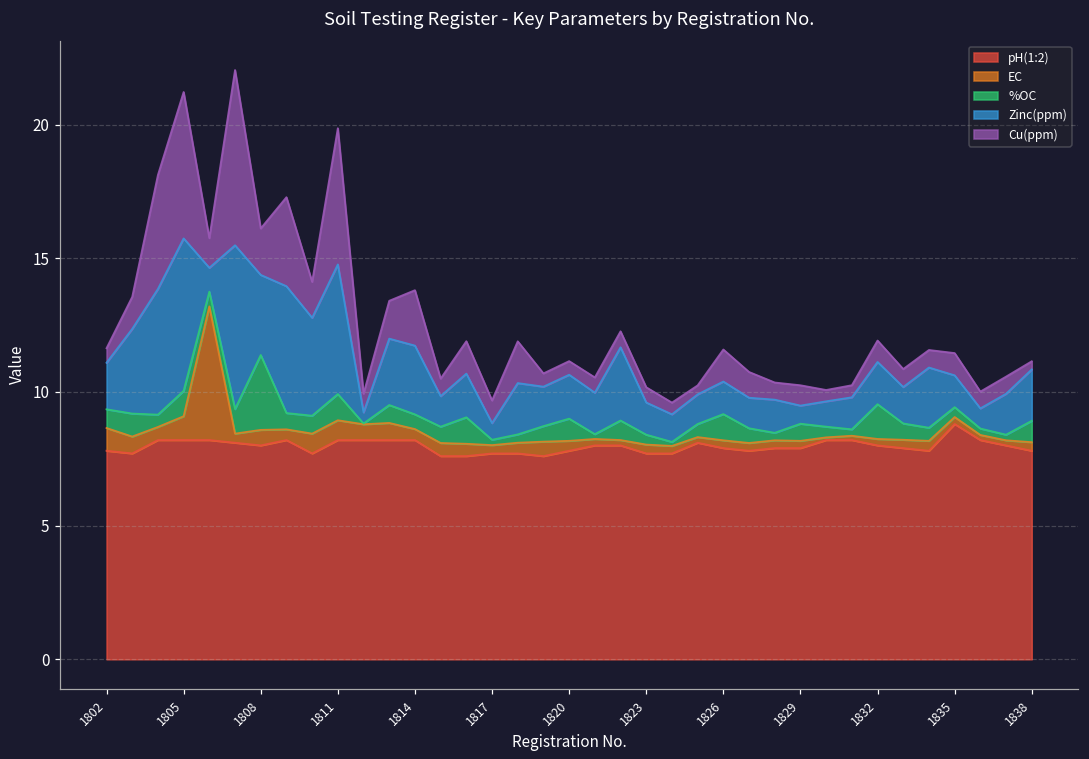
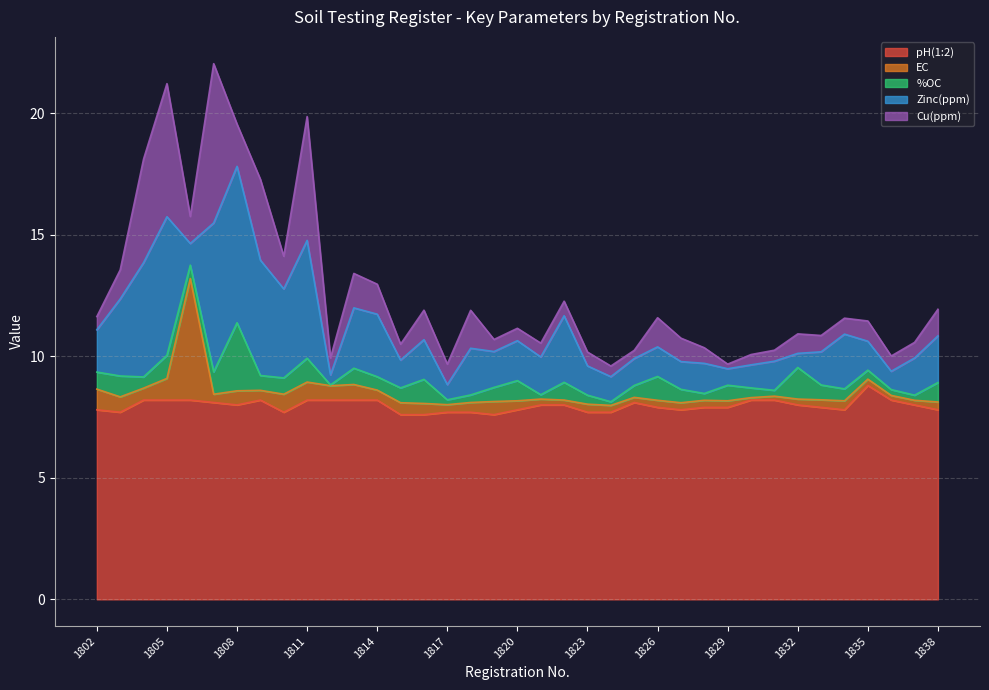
  {
    "%OC": {
      "1802": 0.7,
      "1805": 0.9,
      "1808": 2.8,
      "1811": 1.0,
      "1814": 0.6,
      "1817": 0.2,
      "1820": 0.8,
      "1823": 0.4,
      "1826": 1.0,
      "1829": 0.6,
      "1832": 1.3,
      "1835": 0.4,
      "1838": 0.8
    },
    "Zinc(ppm)": {
      "1802": 1.7,
      "1805": 5.7,
-     "1808": 3.0,
+     "1808": 6.4,
      "1811": 4.8,
      "1814": 2.6,
      "1817": 0.6,
      "1820": 1.6,
      "1823": 1.2,
      "1826": 1.2,
      "1829": 0.7,
-     "1832": 1.6,
+     "1832": 0.6,
      "1835": 1.2,
      "1838": 1.9
    },
    "Cu(ppm)": {
      "1802": 0.5,
      "1805": 5.5,
      "1808": 1.7,
      "1811": 5.1,
-     "1814": 2.1,
+     "1814": 1.2,
      "1817": 0.8,
      "1820": 0.5,
      "1823": 0.6,
      "1826": 1.2,
-     "1829": 0.8,
+     "1829": 0.2,
      "1832": 0.8,
      "1835": 0.8,
-     "1838": 0.3
+     "1838": 1.1
    }
  }
